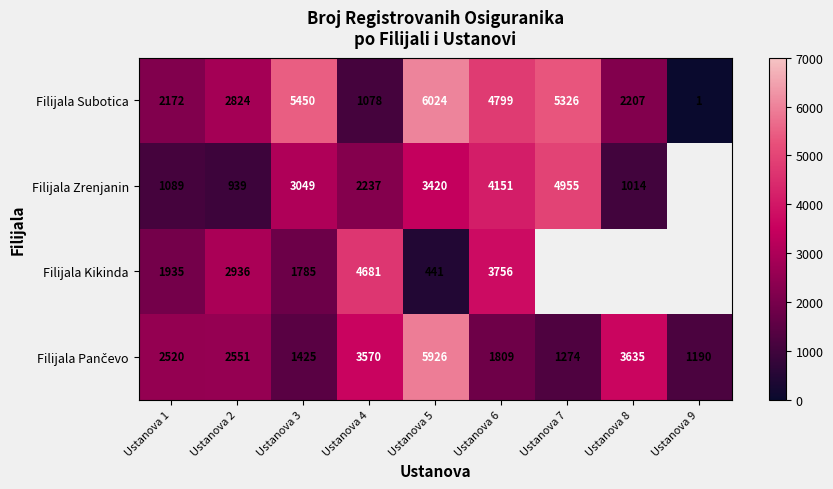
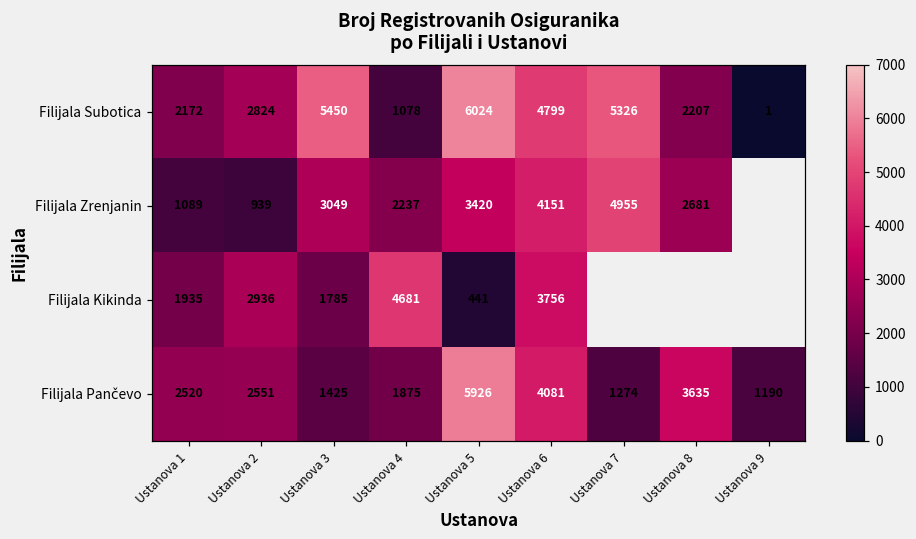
  {
    "Filijala Subotica": {
      "Ustanova 1": 2172,
      "Ustanova 2": 2824,
      "Ustanova 3": 5450,
      "Ustanova 4": 1078,
      "Ustanova 5": 6024,
      "Ustanova 6": 4799,
      "Ustanova 7": 5326,
      "Ustanova 8": 2207
    },
    "Filijala Zrenjanin": {
      "Ustanova 1": 1089,
      "Ustanova 2": 939,
      "Ustanova 3": 3049,
      "Ustanova 4": 2237,
      "Ustanova 5": 3420,
      "Ustanova 6": 4151,
      "Ustanova 7": 4955,
-     "Ustanova 8": 1014
+     "Ustanova 8": 2681
    },
    "Filijala Kikinda": {
      "Ustanova 1": 1935,
      "Ustanova 2": 2936,
      "Ustanova 3": 1785,
      "Ustanova 4": 4681,
      "Ustanova 5": 441,
      "Ustanova 6": 3756
    },
    "Filijala Pančevo": {
      "Ustanova 1": 2520,
      "Ustanova 2": 2551,
      "Ustanova 3": 1425,
-     "Ustanova 4": 3570,
+     "Ustanova 4": 1875,
      "Ustanova 5": 5926,
-     "Ustanova 6": 1809,
+     "Ustanova 6": 4081,
      "Ustanova 7": 1274,
      "Ustanova 8": 3635,
      "Ustanova 9": 1190
    }
  }
